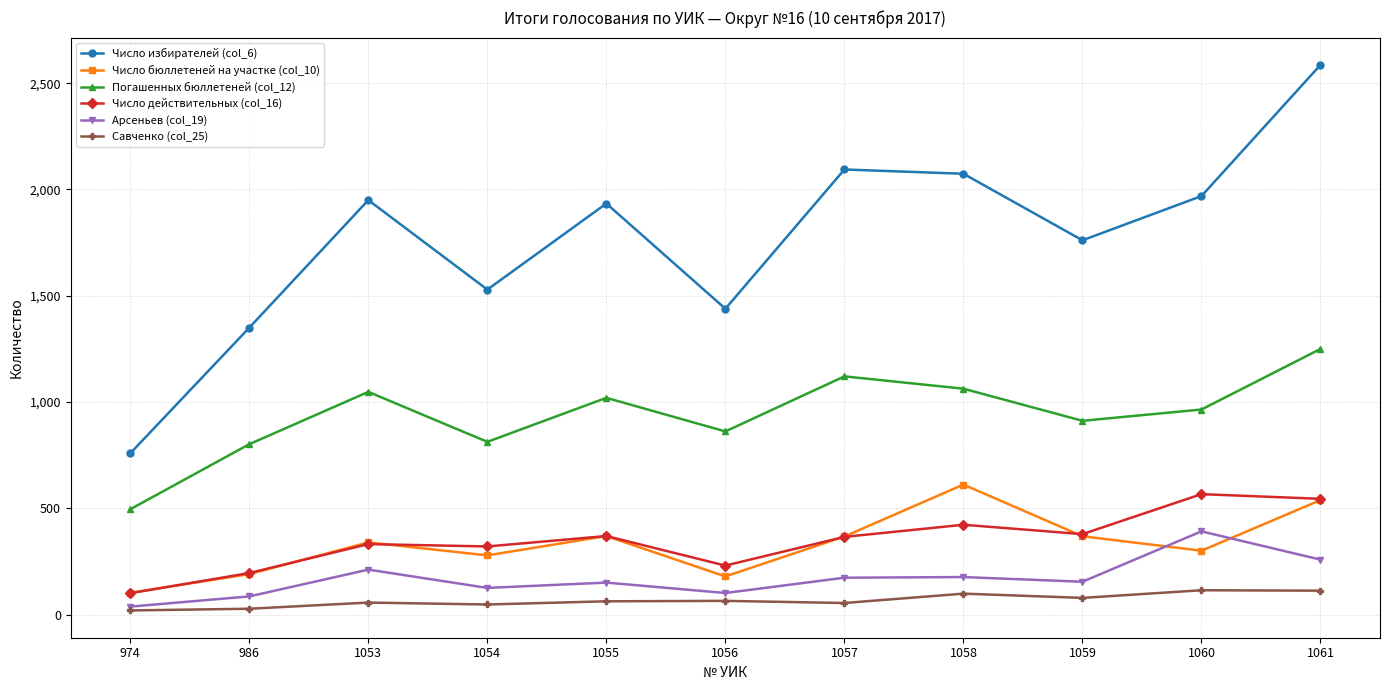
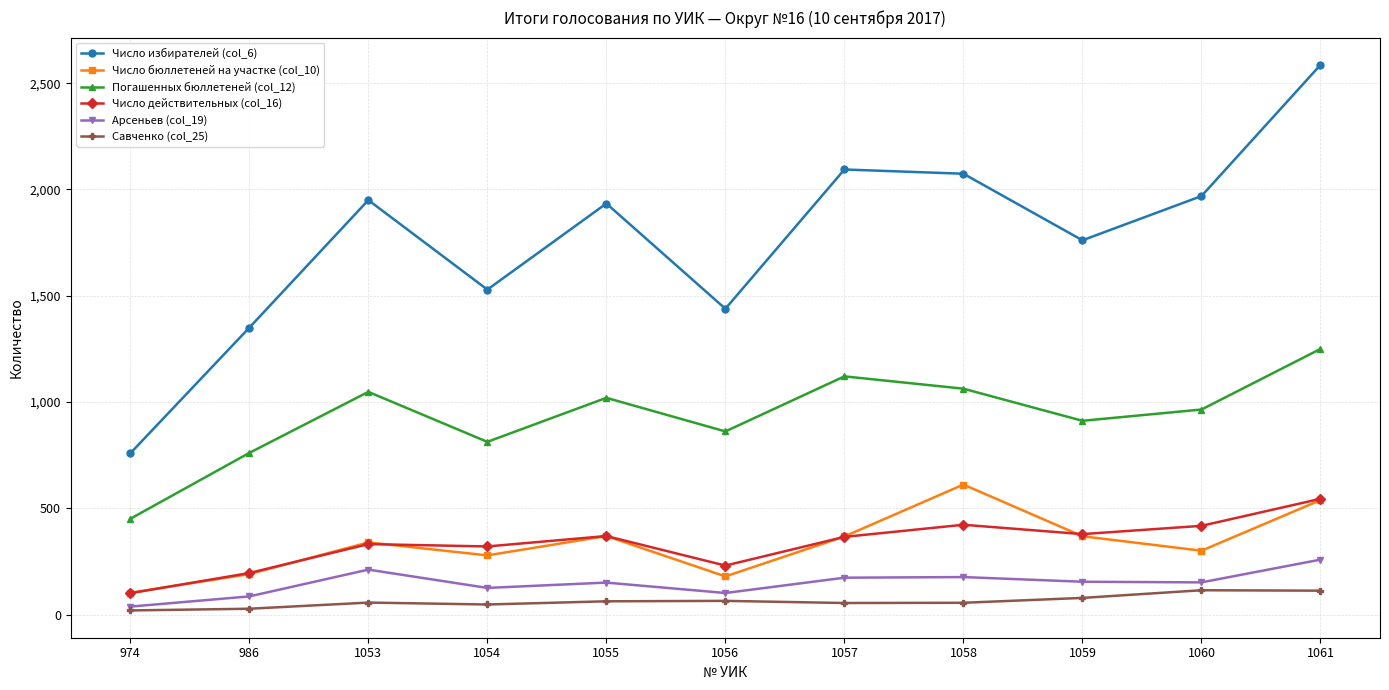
  {
    "Число избирателей (col_6)": {
      "974": "760",
      "986": "1,350",
      "1053": "1,950",
      "1054": "1,530",
      "1055": "1,930",
      "1056": "1,440",
      "1057": "2,090",
      "1058": "2,070",
      "1059": "1,760",
      "1060": "1,970",
      "1061": "2,590"
    },
    "Число бюллетеней на участке (col_10)": {
      "1054": "280",
      "1056": "180",
      "1058": "610",
      "1060": "300"
    },
    "Погашенных бюллетеней (col_12)": {
-     "974": "500",
-     "986": "800",
+     "974": "450",
+     "986": "760",
      "1053": "1,050",
      "1054": "810",
      "1055": "1,020",
      "1056": "860",
      "1057": "1,120",
      "1058": "1,060",
      "1059": "910",
      "1060": "970",
      "1061": "1,250"
    },
    "Число действительных (col_16)": {
      "1054": "320",
      "1056": "230",
      "1058": "420",
-     "1060": "570"
+     "1060": "420"
    },
    "Арсеньев (col_19)": {
      "974": "40",
      "986": "90",
      "1053": "210",
      "1054": "130",
      "1055": "150",
      "1056": "100",
      "1057": "170",
      "1058": "180",
      "1059": "160",
-     "1060": "390",
+     "1060": "150",
      "1061": "260"
    },
    "Савченко (col_25)": {
      "974": "20",
      "986": "30",
      "1053": "60",
      "1054": "50",
      "1055": "60",
      "1056": "70",
      "1057": "60",
-     "1058": "100",
+     "1058": "60",
      "1059": "80",
      "1060": "120",
      "1061": "110"
    }
  }
